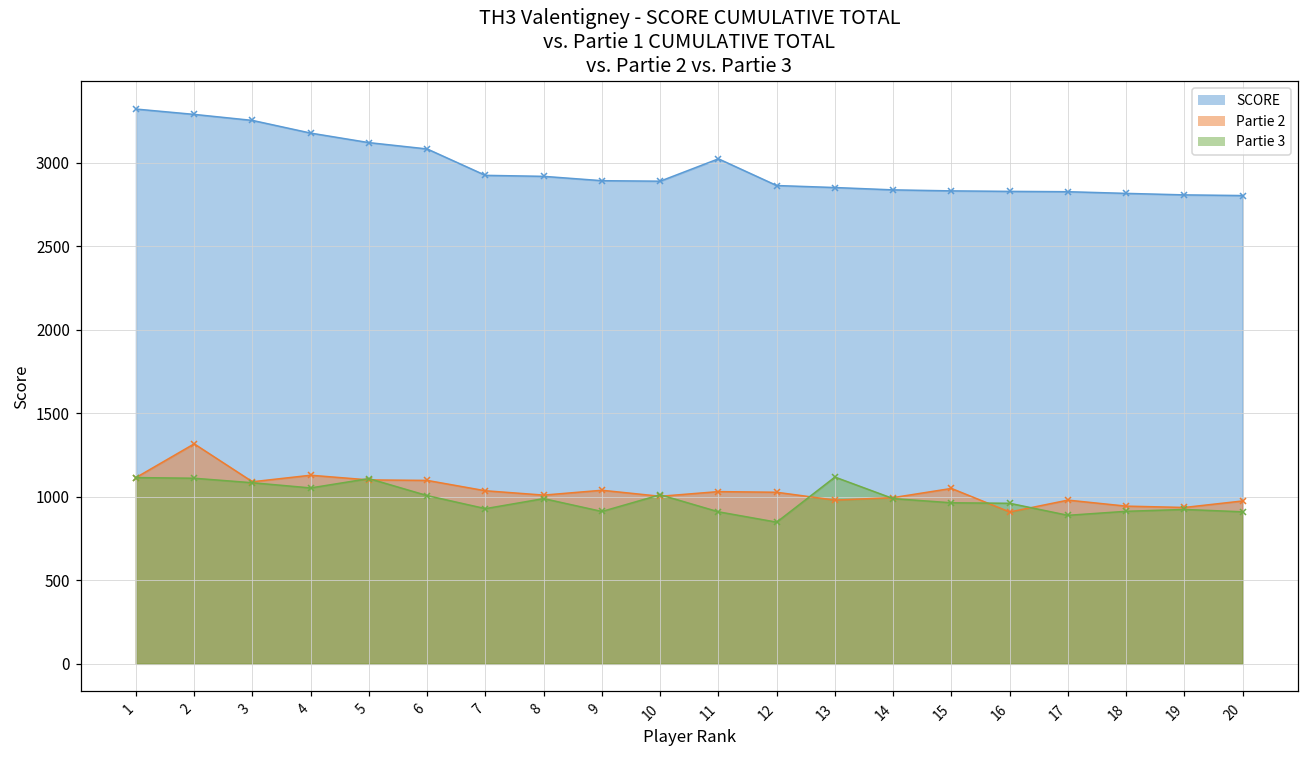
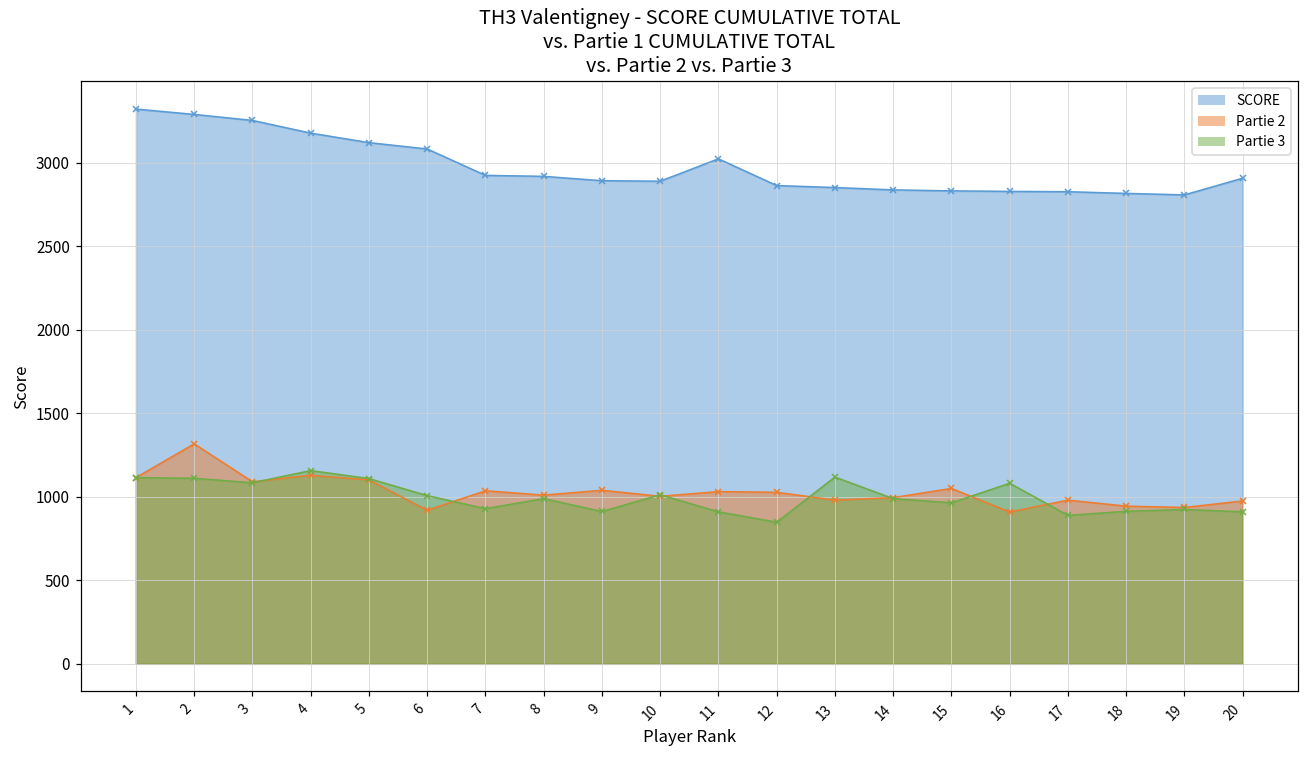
  {
    "SCORE": {
      "1": 3320,
      "2": 3290,
      "3": 3250,
      "4": 3180,
      "5": 3120,
      "6": 3080,
      "7": 2930,
      "8": 2920,
      "9": 2890,
      "10": 2890,
      "11": 3020,
      "12": 2860,
      "13": 2850,
      "14": 2840,
      "15": 2830,
      "16": 2830,
      "17": 2830,
      "18": 2820,
      "19": 2810,
-     "20": 2800
+     "20": 2910
    },
    "Partie 2": {
      "2": 1320,
      "4": 1130,
-     "6": 1100,
+     "6": 920,
      "7": 1040,
      "8": 1010,
      "9": 1040,
      "11": 1030,
      "12": 1030,
      "13": 980,
      "15": 1050,
      "16": 910,
      "17": 980,
      "18": 940,
      "20": 980
    },
    "Partie 3": {
      "2": 1110,
-     "4": 1050,
+     "4": 1160,
      "6": 1010,
      "7": 930,
      "8": 990,
      "9": 910,
      "11": 910,
      "12": 850,
      "13": 1120,
      "15": 960,
-     "16": 960,
+     "16": 1080,
      "17": 890,
      "18": 910,
      "20": 910
    }
  }
